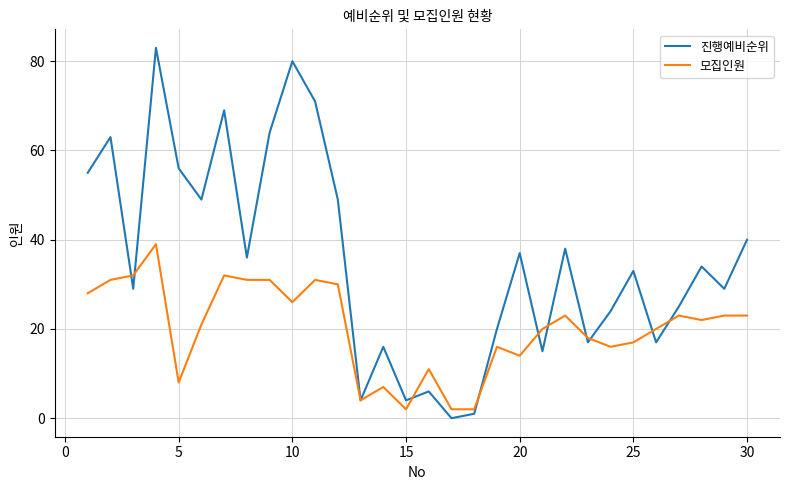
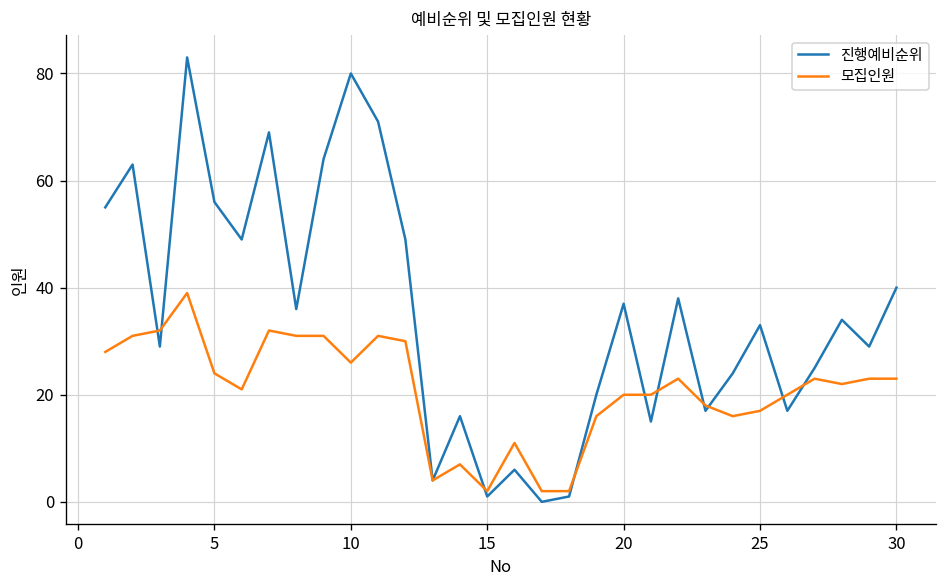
  {
    "진행예비순위": {
      "5": 56,
      "10": 80,
-     "15": 4,
+     "15": 1,
      "20": 37,
      "25": 33,
      "30": 40
    },
    "모집인원": {
-     "5": 8,
+     "5": 24,
      "10": 26,
      "15": 2,
-     "20": 14,
+     "20": 20,
      "25": 17,
      "30": 23
    }
  }
